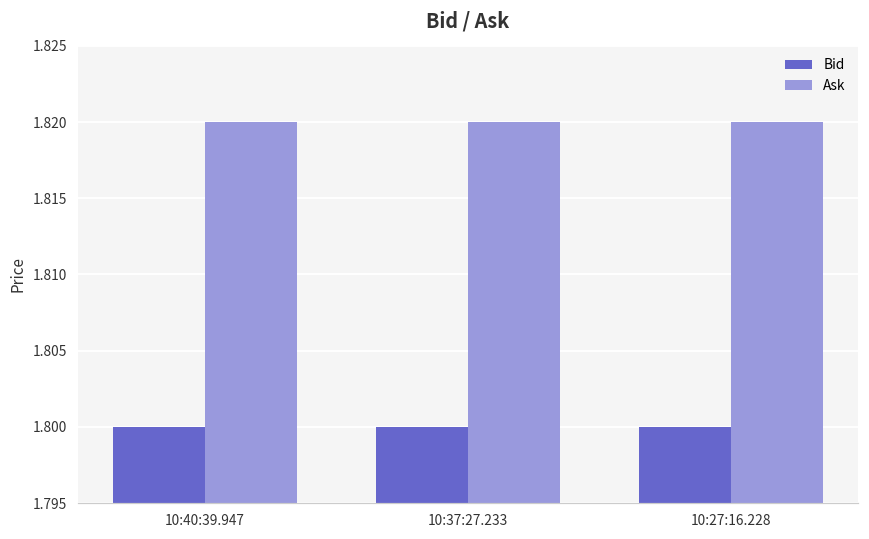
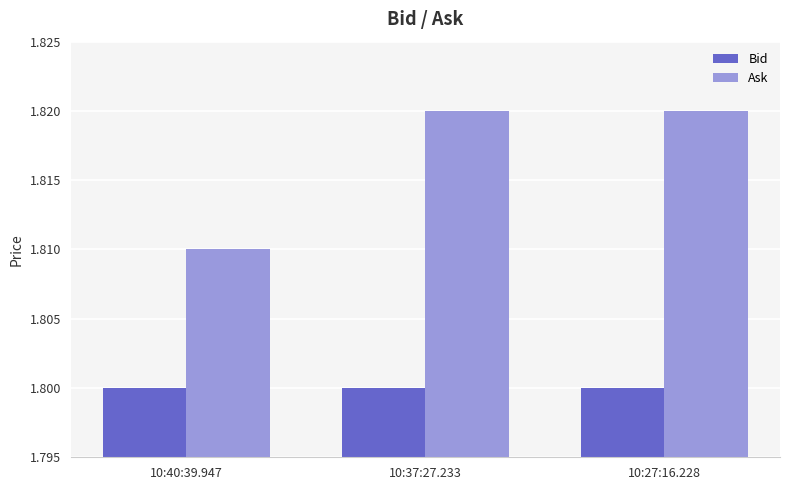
  {
    "Bid": {
      "10:40:39.947": 1.80,
      "10:37:27.233": 1.80,
      "10:27:16.228": 1.80
    },
    "Ask": {
-     "10:40:39.947": 1.82,
+     "10:40:39.947": 1.81,
      "10:37:27.233": 1.82,
      "10:27:16.228": 1.82
    }
  }
